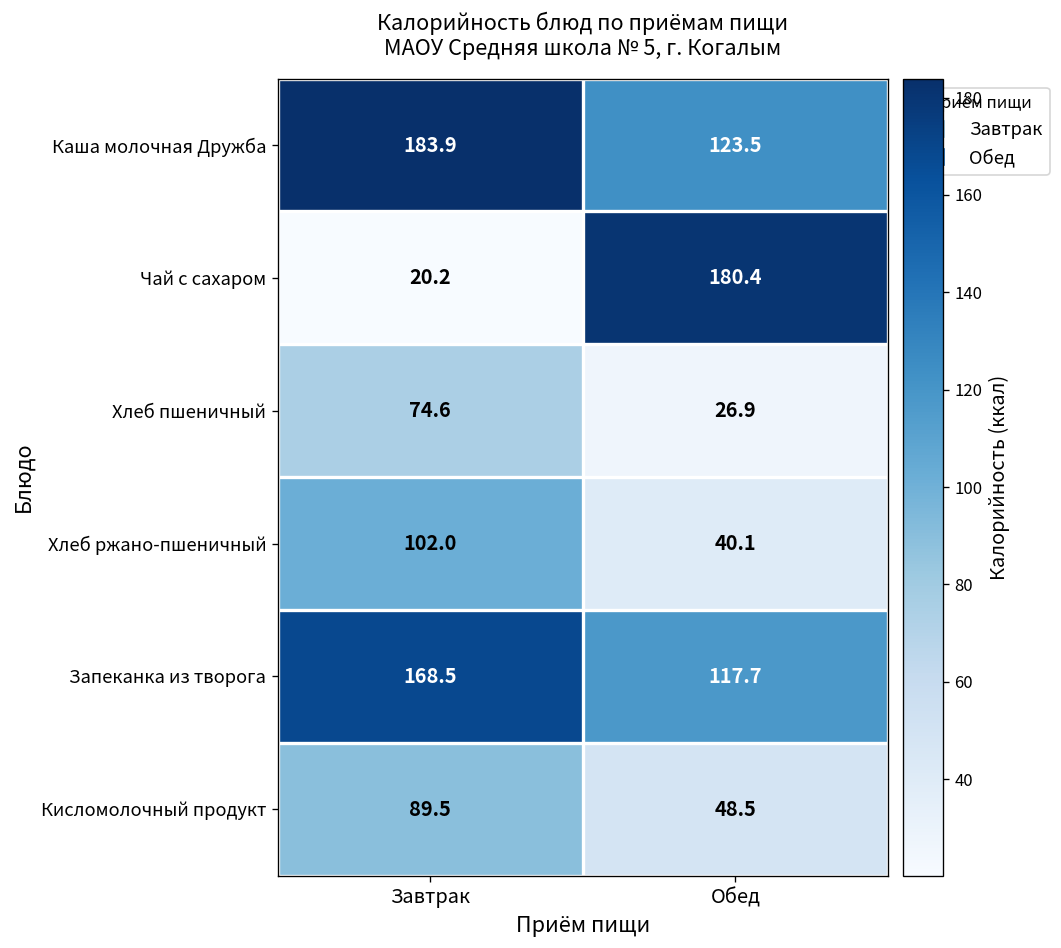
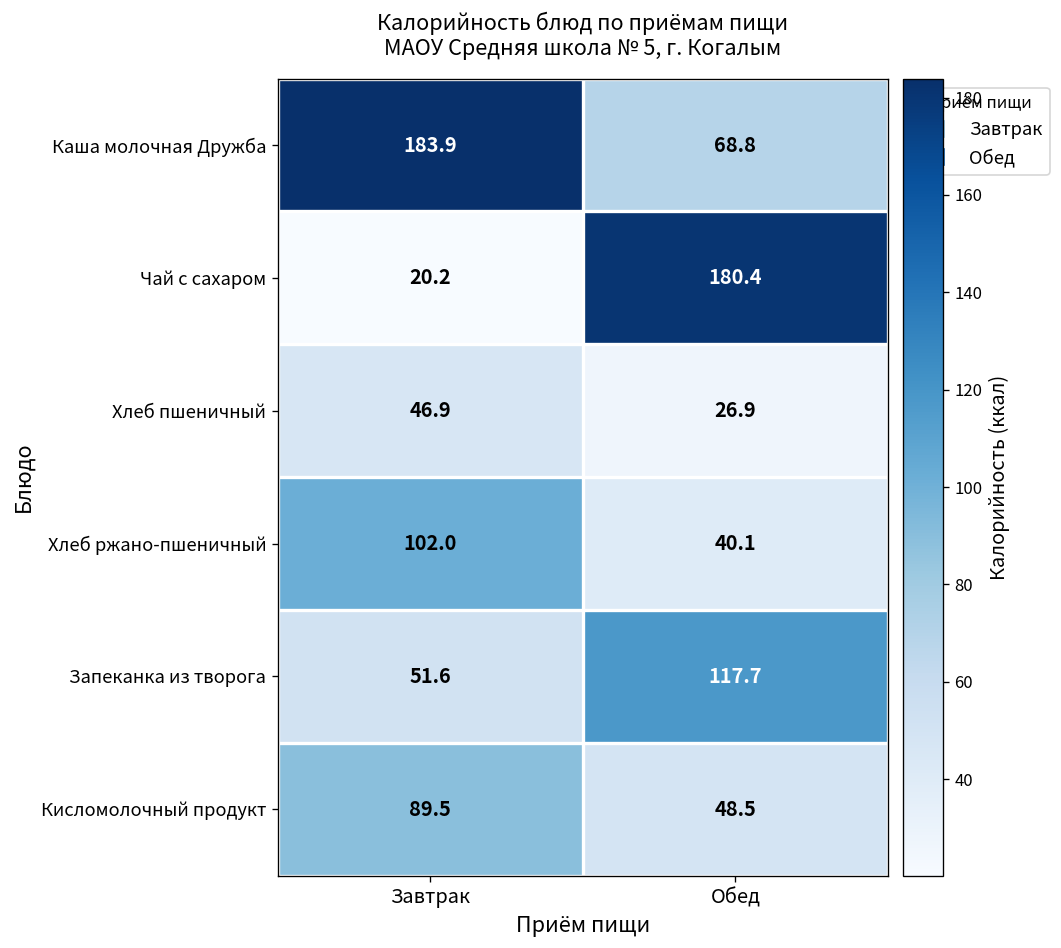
  {
    "Каша молочная Дружба": {
      "Завтрак": 183.9,
-     "Обед": 123.5
+     "Обед": 68.8
    },
    "Чай с сахаром": {
      "Завтрак": 20.2,
      "Обед": 180.4
    },
    "Хлеб пшеничный": {
-     "Завтрак": 74.6,
+     "Завтрак": 46.9,
      "Обед": 26.9
    },
    "Хлеб ржано-пшеничный": {
      "Завтрак": 102.0,
      "Обед": 40.1
    },
    "Запеканка из творога": {
-     "Завтрак": 168.5,
+     "Завтрак": 51.6,
      "Обед": 117.7
    },
    "Кисломолочный продукт": {
      "Завтрак": 89.5,
      "Обед": 48.5
    }
  }
